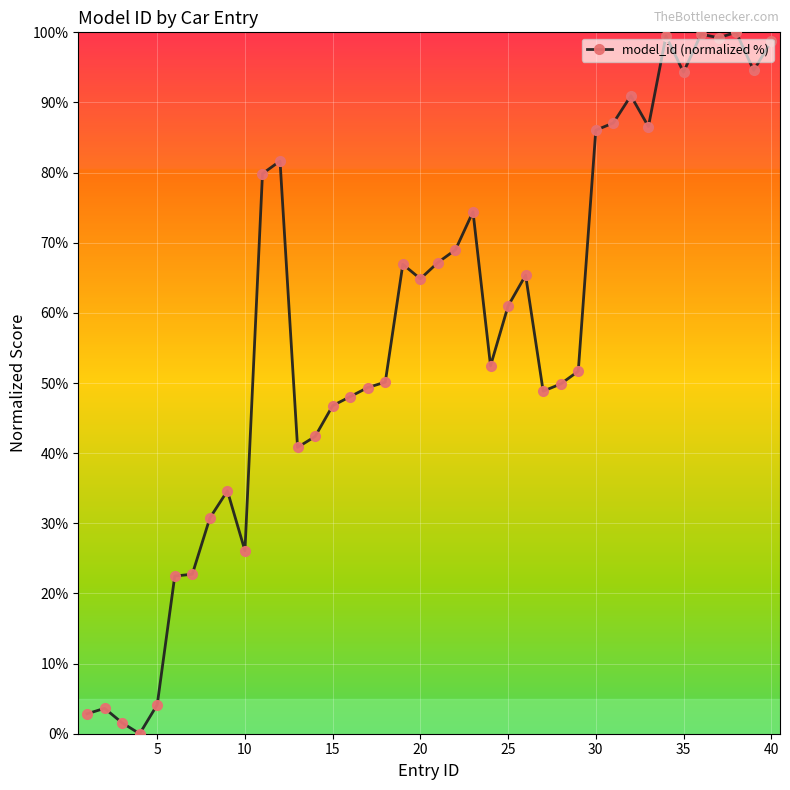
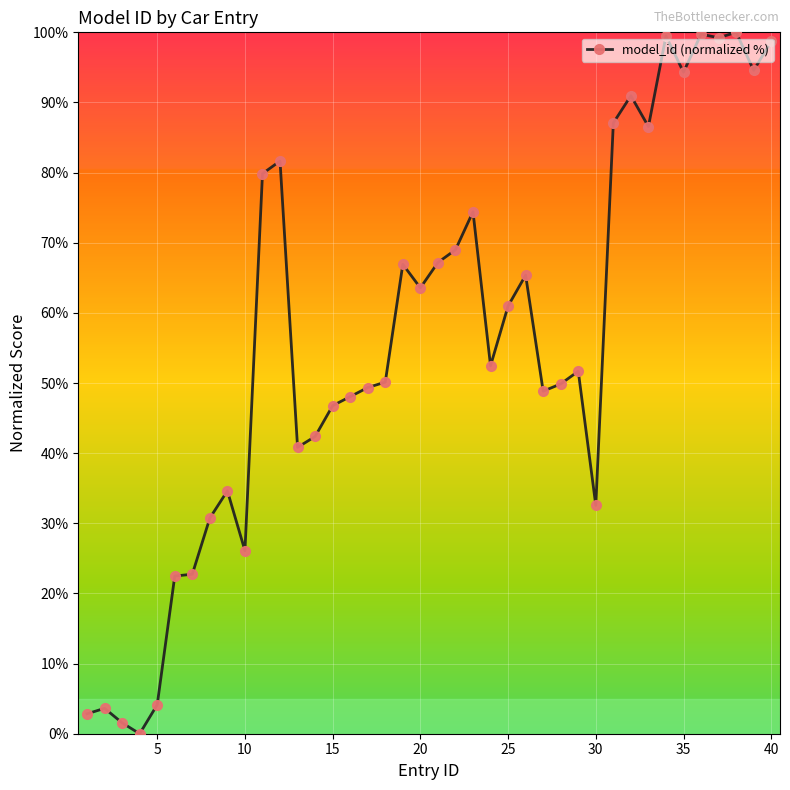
  {
    "10": "26%",
    "15": "47%",
-   "20": "65%",
+   "20": "64%",
    "25": "61%",
-   "30": "86%",
+   "30": "33%",
    "35": "94%"
  }
